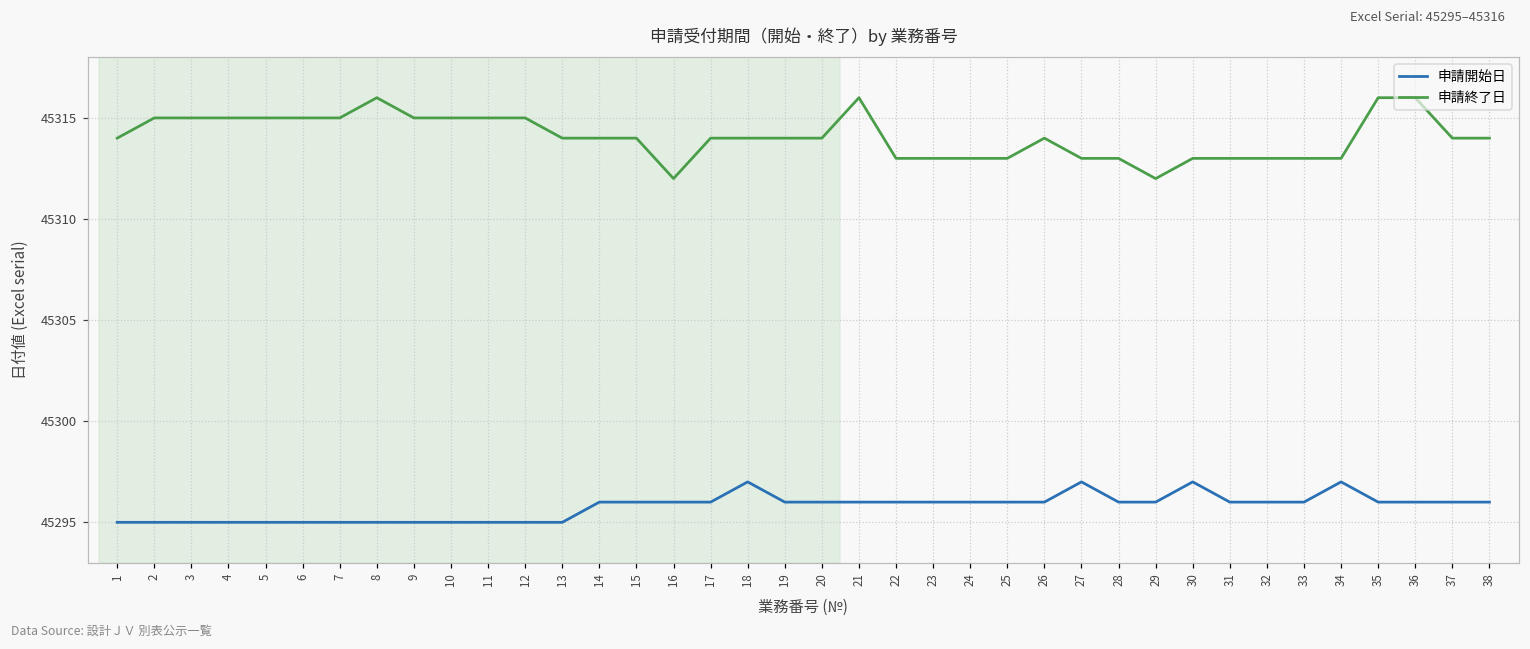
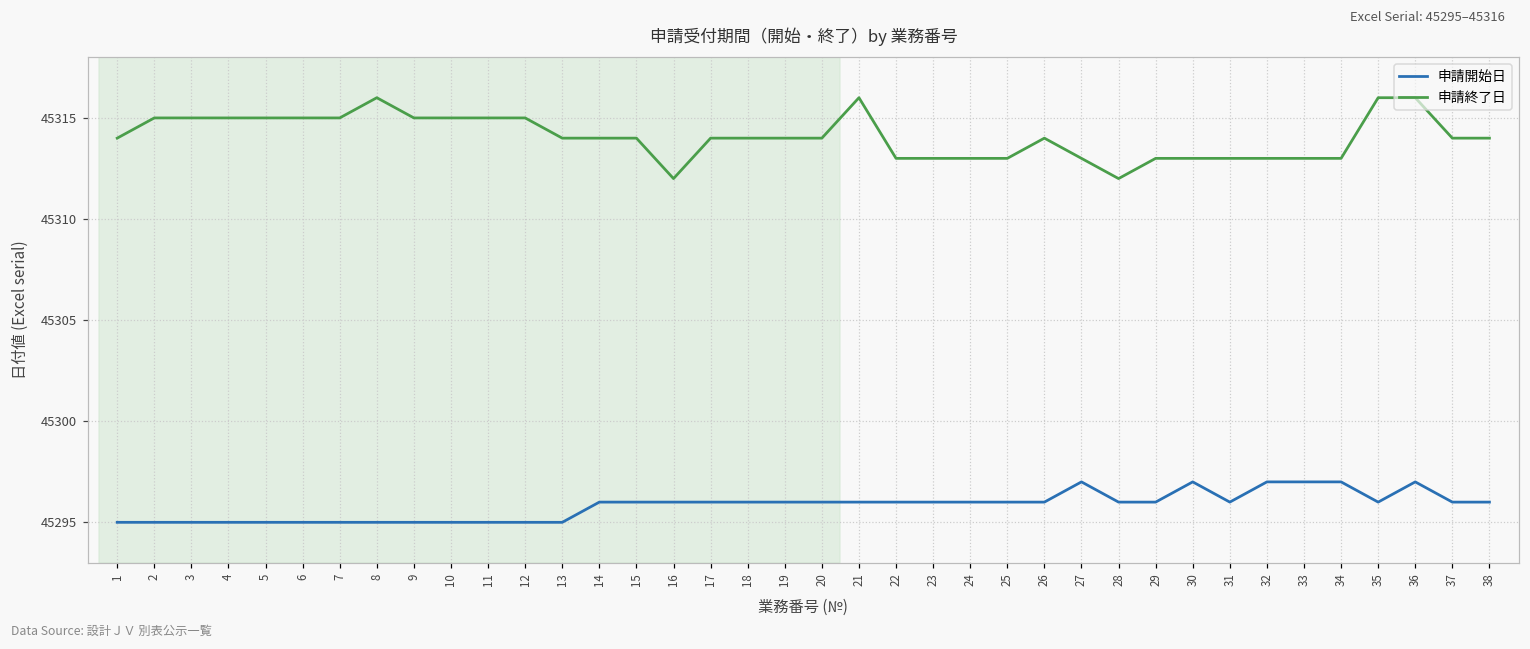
  {
    "申請開始日": {
      "1": 45295,
      "2": 45295,
      "3": 45295,
      "4": 45295,
      "5": 45295,
      "6": 45295,
      "7": 45295,
      "8": 45295,
      "9": 45295,
      "10": 45295,
      "11": 45295,
      "12": 45295,
      "13": 45295,
      "14": 45296,
      "15": 45296,
      "16": 45296,
      "17": 45296,
-     "18": 45297,
+     "18": 45296,
      "19": 45296,
      "20": 45296,
      "21": 45296,
      "22": 45296,
      "23": 45296,
      "24": 45296,
      "25": 45296,
      "26": 45296,
      "27": 45297,
      "28": 45296,
      "29": 45296,
      "30": 45297,
      "31": 45296,
-     "32": 45296,
-     "33": 45296,
+     "32": 45297,
+     "33": 45297,
      "34": 45297,
      "35": 45296,
-     "36": 45296,
+     "36": 45297,
      "37": 45296,
      "38": 45296
    },
    "申請終了日": {
      "1": 45314,
      "2": 45315,
      "3": 45315,
      "4": 45315,
      "5": 45315,
      "6": 45315,
      "7": 45315,
      "8": 45316,
      "9": 45315,
      "10": 45315,
      "11": 45315,
      "12": 45315,
      "13": 45314,
      "14": 45314,
      "15": 45314,
      "16": 45312,
      "17": 45314,
      "18": 45314,
      "19": 45314,
      "20": 45314,
      "21": 45316,
      "22": 45313,
      "23": 45313,
      "24": 45313,
      "25": 45313,
      "26": 45314,
      "27": 45313,
-     "28": 45313,
-     "29": 45312,
+     "28": 45312,
+     "29": 45313,
      "30": 45313,
      "31": 45313,
      "32": 45313,
      "33": 45313,
      "34": 45313,
      "35": 45316,
      "37": 45314,
      "38": 45314
    }
  }
